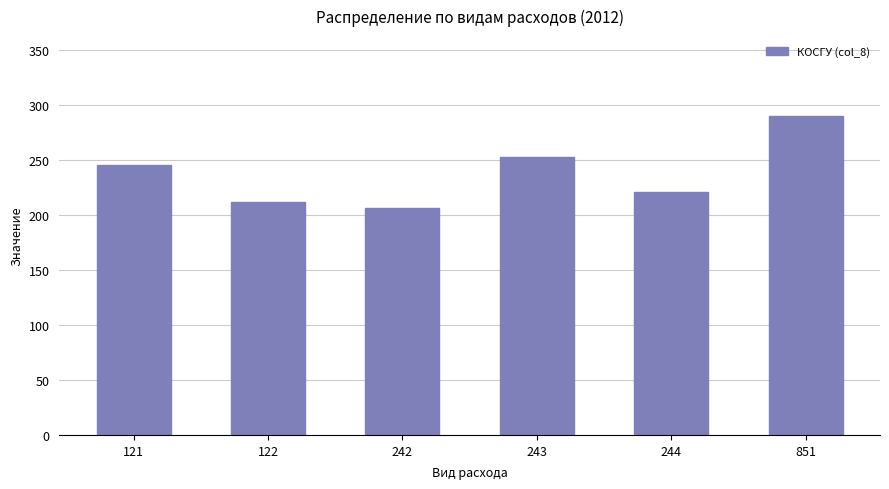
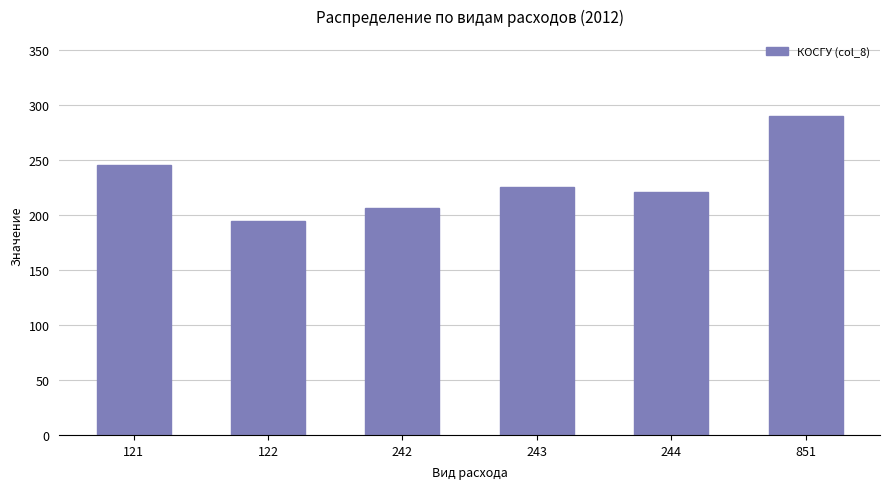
  {
    "121": 245,
-   "122": 212,
+   "122": 194,
    "242": 206,
-   "243": 253,
+   "243": 225,
    "244": 221,
    "851": 290
  }
